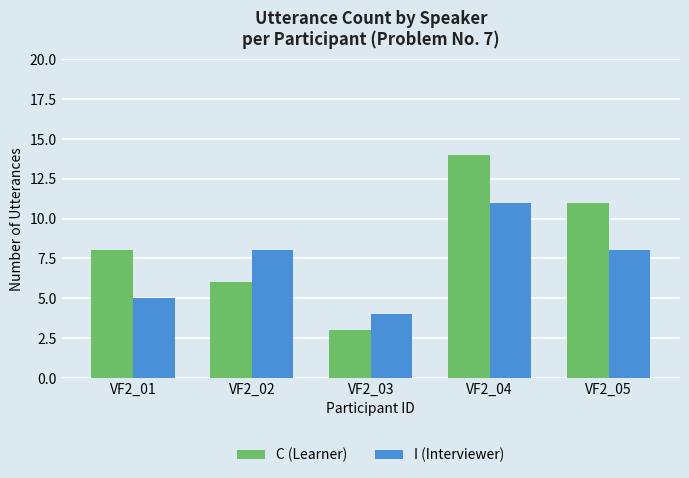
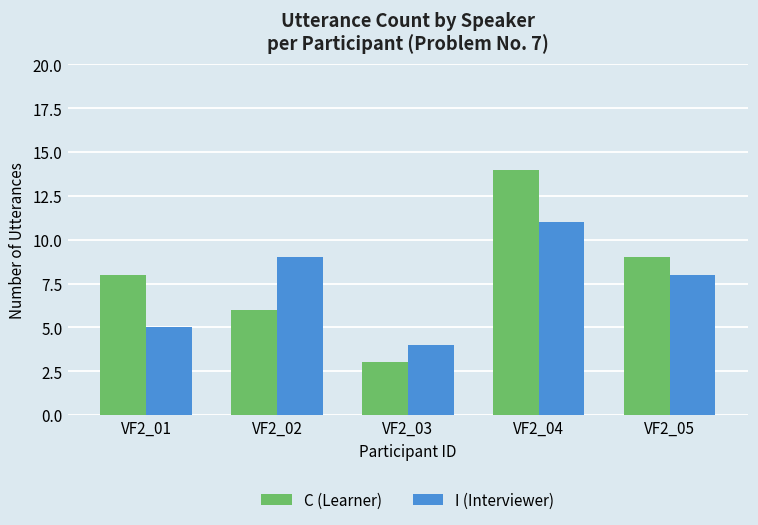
  {
    "C (Learner)": {
      "VF2_01": 8,
      "VF2_02": 6,
      "VF2_03": 3,
      "VF2_04": 14,
-     "VF2_05": 11
+     "VF2_05": 9
    },
    "I (Interviewer)": {
      "VF2_01": 5,
-     "VF2_02": 8,
+     "VF2_02": 9,
      "VF2_03": 4,
      "VF2_04": 11,
      "VF2_05": 8
    }
  }
